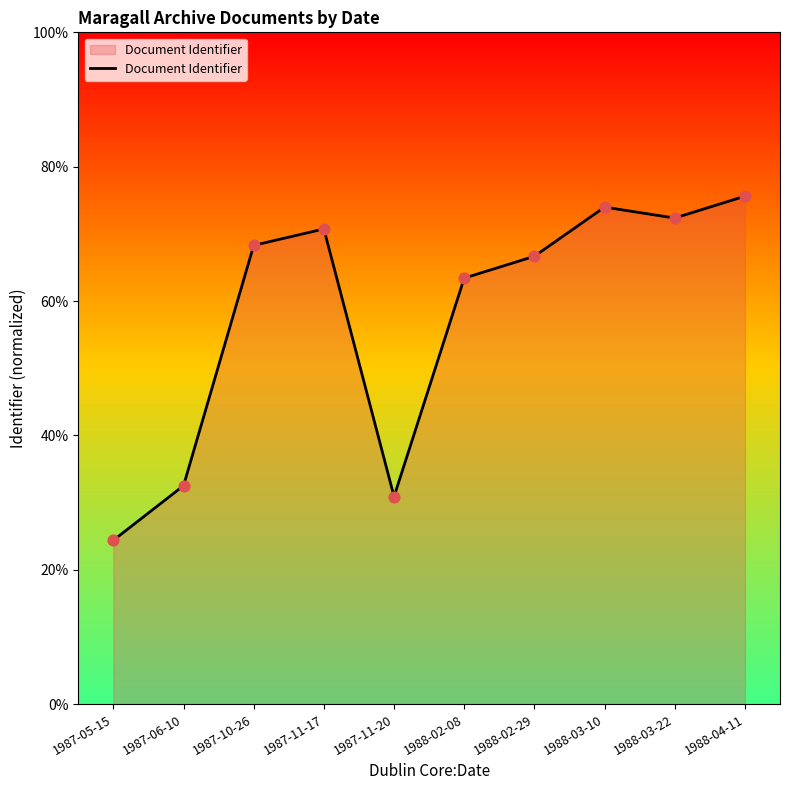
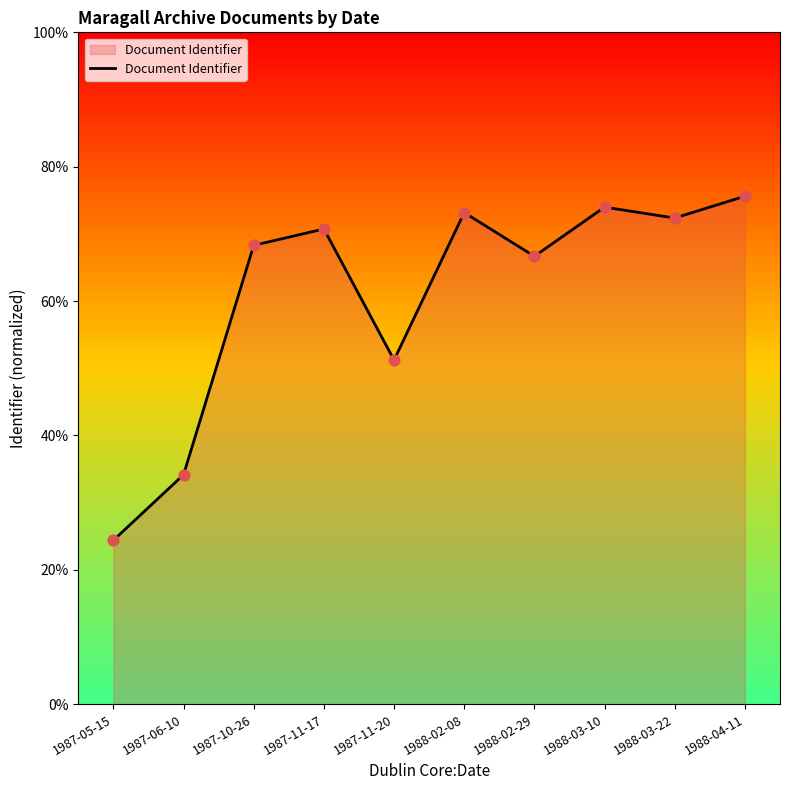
  {
    "1987-05-15": "24%",
-   "1987-06-10": "33%",
+   "1987-06-10": "34%",
    "1987-10-26": "68%",
    "1987-11-17": "71%",
-   "1987-11-20": "31%",
-   "1988-02-08": "63%",
+   "1987-11-20": "51%",
+   "1988-02-08": "73%",
    "1988-02-29": "67%",
    "1988-03-10": "74%",
    "1988-03-22": "72%",
    "1988-04-11": "76%"
  }
